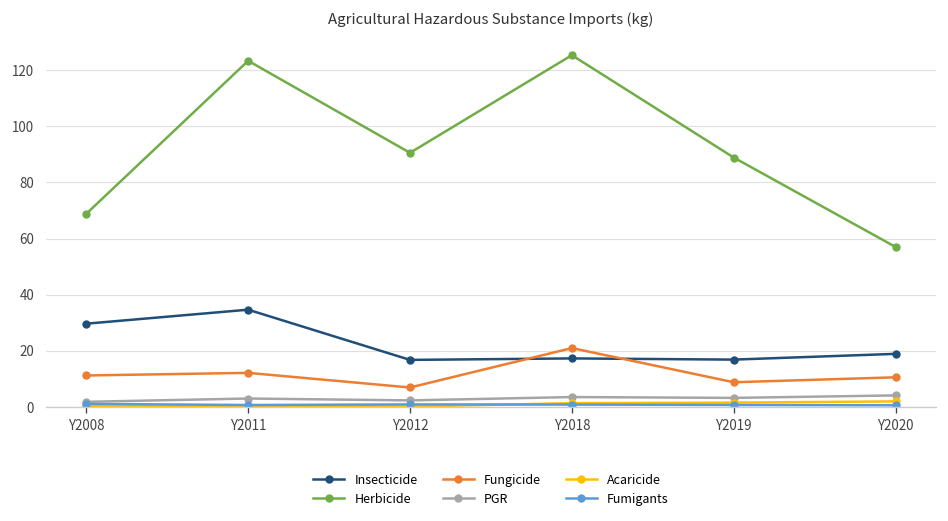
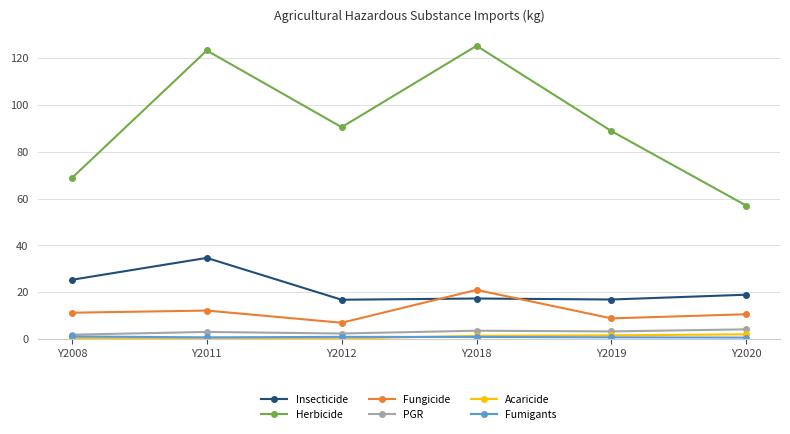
  {
    "Insecticide": {
-     "Y2008": 30,
+     "Y2008": 25,
      "Y2011": 35,
      "Y2012": 17,
      "Y2018": 17,
      "Y2019": 17,
      "Y2020": 19
    },
    "Herbicide": {
      "Y2008": 69,
      "Y2011": 123,
      "Y2012": 91,
      "Y2018": 125,
      "Y2019": 89,
      "Y2020": 57
    },
    "Fungicide": {
      "Y2008": 11,
      "Y2011": 12,
      "Y2012": 7,
      "Y2018": 21,
      "Y2019": 9,
      "Y2020": 11
    },
    "PGR": {
      "Y2011": 3,
      "Y2012": 2,
      "Y2018": 4,
      "Y2019": 3,
      "Y2020": 4
    },
    "Acaricide": {
      "Y2020": 2
    },
    "Fumigants": {
      "Y2020": 1
    }
  }
